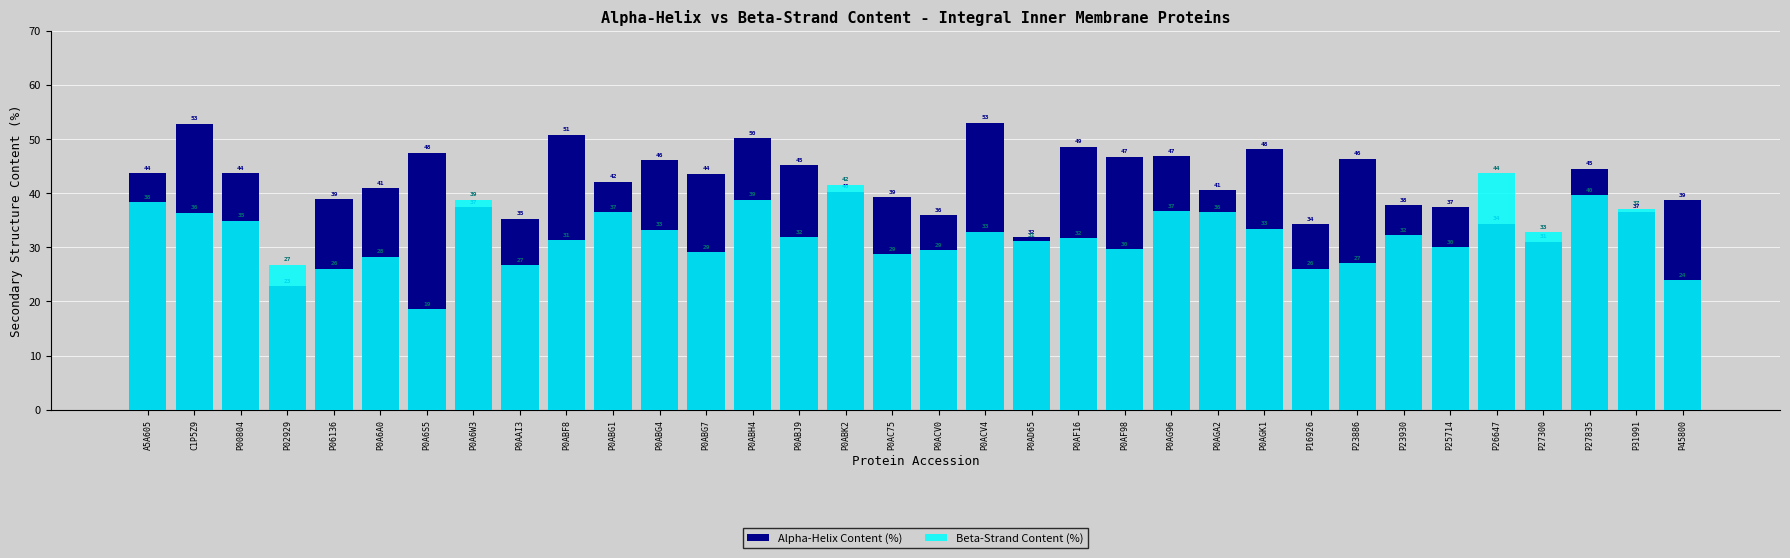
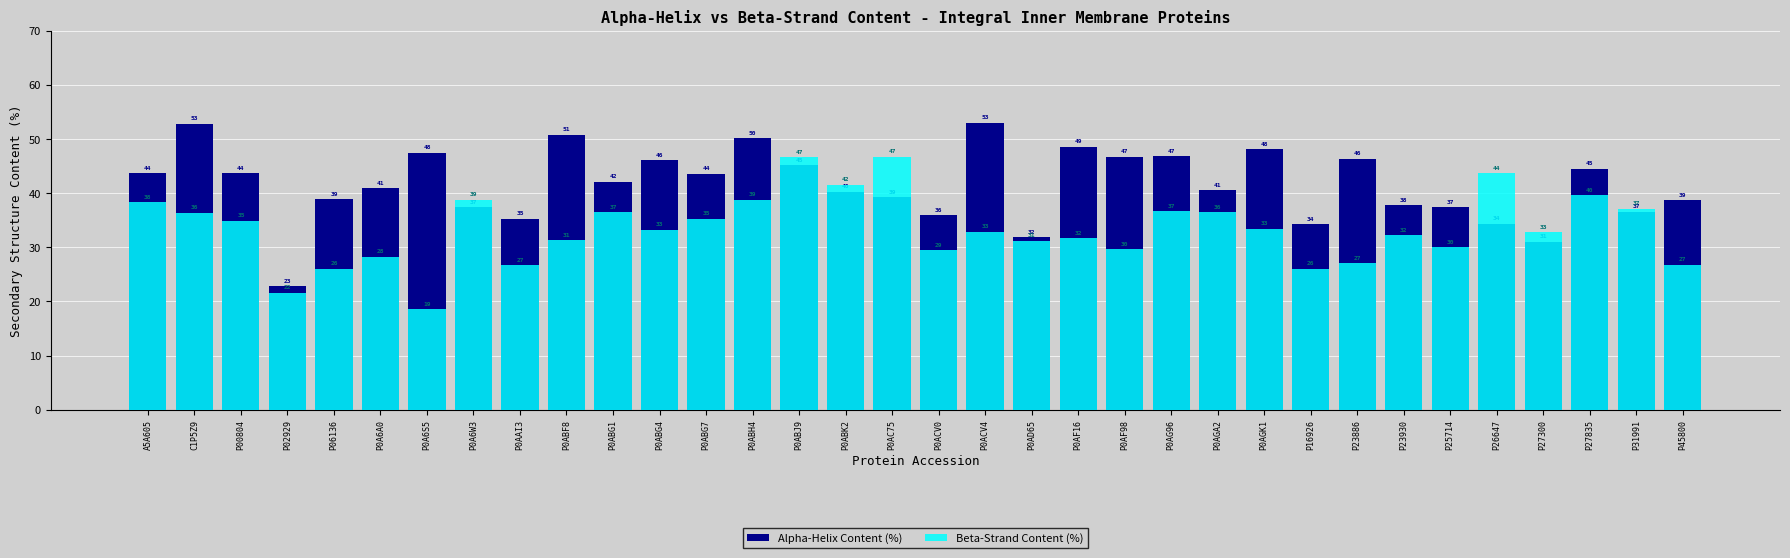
  {
    "Alpha-Helix Content (%)": {
      "A5A605": 44,
      "C1P5Z9": 53,
      "P00804": 44,
      "P06136": 39,
      "P0A6A0": 41,
      "P0A6S5": 48,
      "P0AAI3": 35,
      "P0ABF8": 51,
      "P0ABG1": 42,
      "P0ABG4": 46,
      "P0ABG7": 44,
      "P0ABH4": 50,
      "P0ACV0": 36,
      "P0ACV4": 53,
      "P0AF16": 49,
      "P0AF98": 47,
      "P0AG96": 47,
      "P0AGA2": 41,
      "P0AGK1": 48,
      "P16926": 34,
      "P23886": 46,
      "P23930": 38,
      "P25714": 37,
      "P27835": 45,
      "P45800": 39
    },
    "Beta-Strand Content (%)": {
-     "P02929": 27,
+     "P02929": 22,
      "P0A6W3": 39,
-     "P0ABG7": 29,
-     "P0ABJ9": 32,
+     "P0ABG7": 35,
+     "P0ABJ9": 47,
      "P0ABK2": 42,
-     "P0AC75": 29,
+     "P0AC75": 47,
      "P26647": 44,
      "P27300": 33,
-     "P45800": 24
+     "P45800": 27
    }
  }
